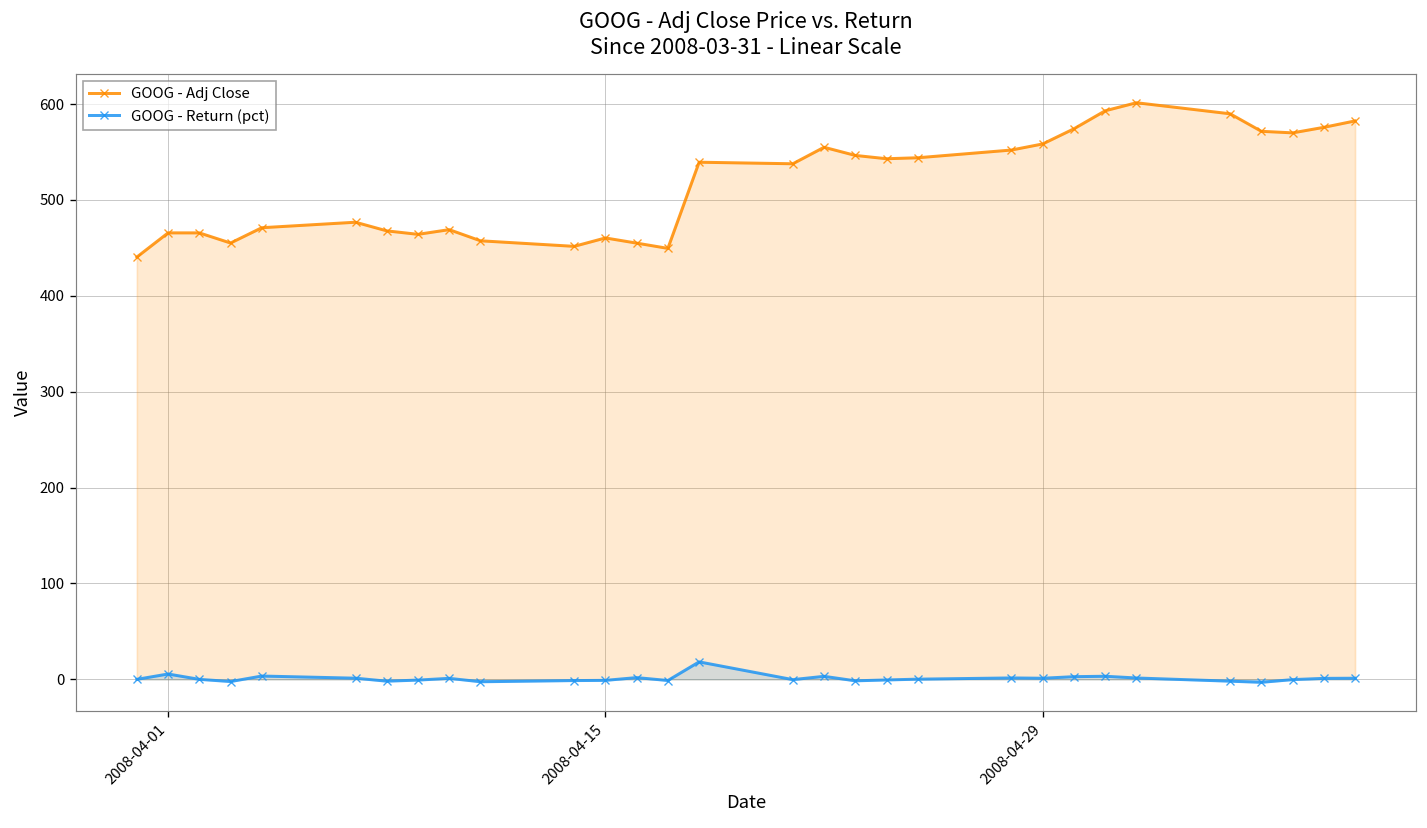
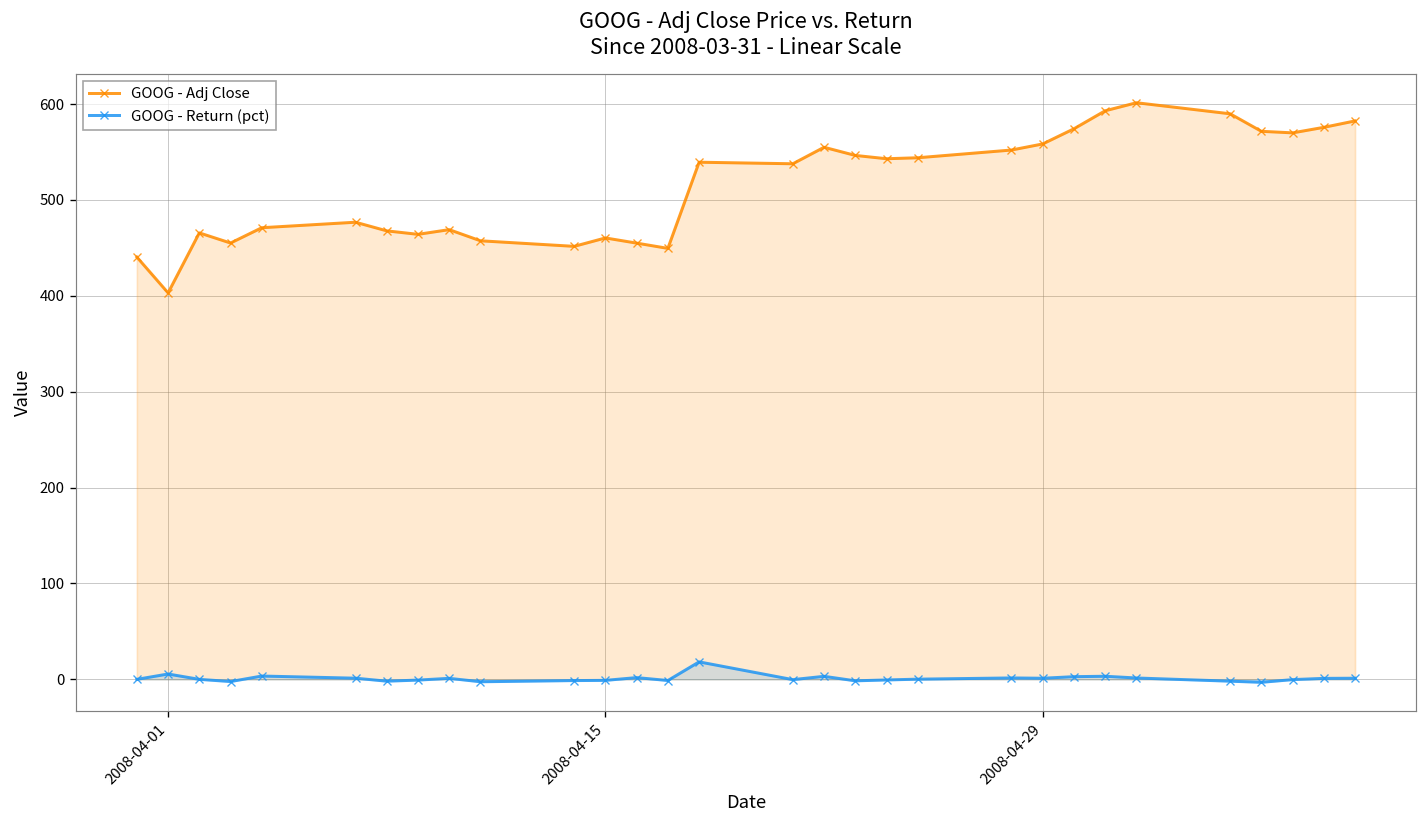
  {
    "GOOG - Adj Close": {
-     "2008-04-01": 470,
+     "2008-04-01": 400,
      "2008-04-15": 460,
      "2008-04-29": 560
    }
  }
